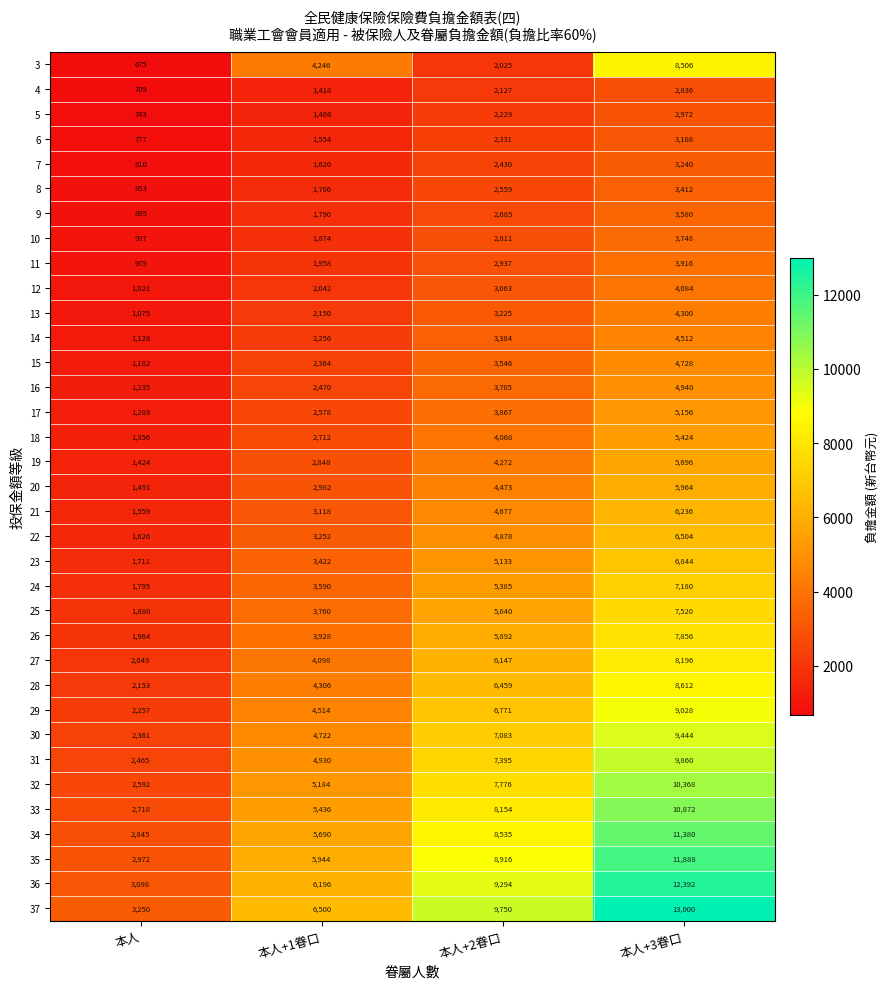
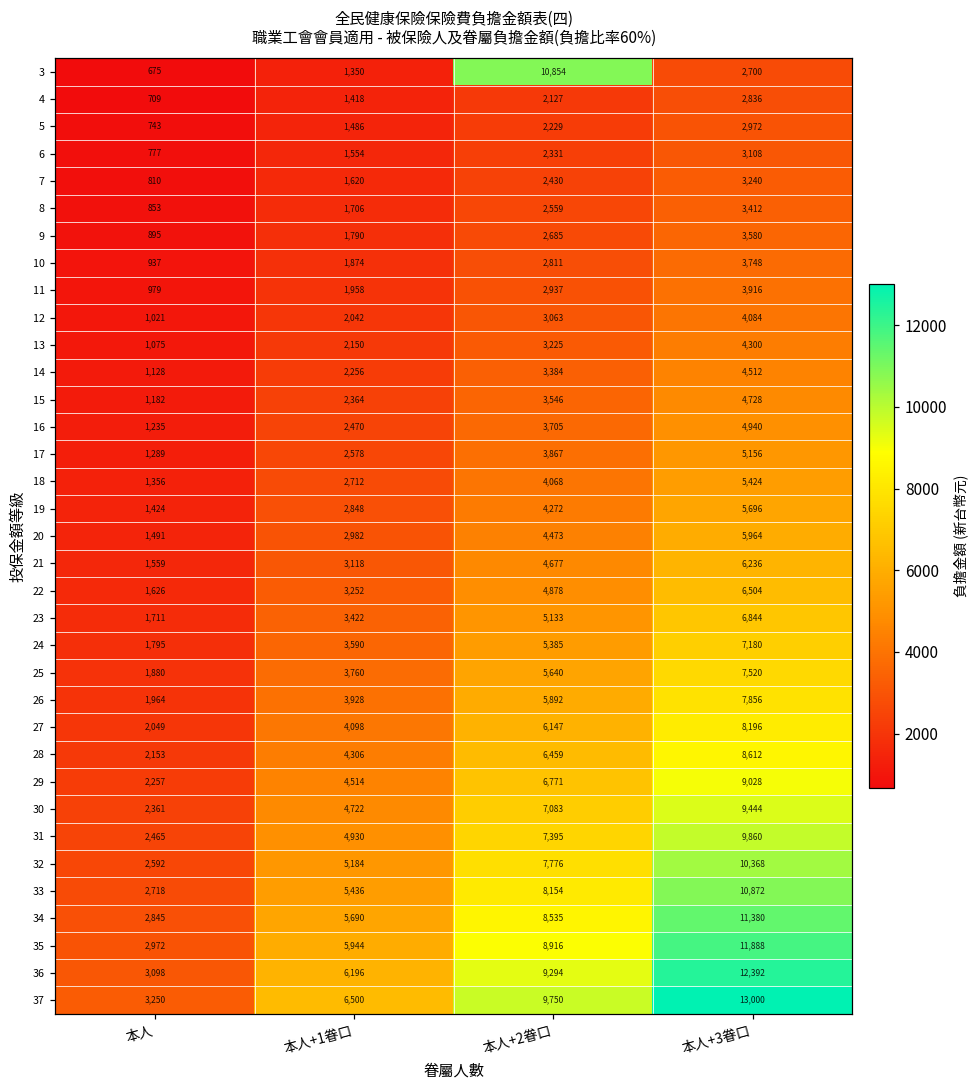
  {
    "3": {
      "本人": "675",
-     "本人+1眷口": "4,246",
-     "本人+2眷口": "2,025",
-     "本人+3眷口": "8,506"
+     "本人+1眷口": "1,350",
+     "本人+2眷口": "10,854",
+     "本人+3眷口": "2,700"
    },
    "4": {
      "本人": "709",
      "本人+1眷口": "1,418",
      "本人+2眷口": "2,127",
      "本人+3眷口": "2,836"
    },
    "5": {
      "本人": "743",
      "本人+1眷口": "1,486",
      "本人+2眷口": "2,229",
      "本人+3眷口": "2,972"
    },
    "6": {
      "本人": "777",
      "本人+1眷口": "1,554",
      "本人+2眷口": "2,331",
      "本人+3眷口": "3,108"
    },
    "7": {
      "本人": "810",
      "本人+1眷口": "1,620",
      "本人+2眷口": "2,430",
      "本人+3眷口": "3,240"
    },
    "8": {
      "本人": "853",
      "本人+1眷口": "1,706",
      "本人+2眷口": "2,559",
      "本人+3眷口": "3,412"
    },
    "9": {
      "本人": "895",
      "本人+1眷口": "1,790",
      "本人+2眷口": "2,685",
      "本人+3眷口": "3,580"
    },
    "10": {
      "本人": "937",
      "本人+1眷口": "1,874",
      "本人+2眷口": "2,811",
      "本人+3眷口": "3,748"
    },
    "11": {
      "本人": "979",
      "本人+1眷口": "1,958",
      "本人+2眷口": "2,937",
      "本人+3眷口": "3,916"
    },
    "12": {
      "本人": "1,021",
      "本人+1眷口": "2,042",
      "本人+2眷口": "3,063",
      "本人+3眷口": "4,084"
    },
    "13": {
      "本人": "1,075",
      "本人+1眷口": "2,150",
      "本人+2眷口": "3,225",
      "本人+3眷口": "4,300"
    },
    "14": {
      "本人": "1,128",
      "本人+1眷口": "2,256",
      "本人+2眷口": "3,384",
      "本人+3眷口": "4,512"
    },
    "15": {
      "本人": "1,182",
      "本人+1眷口": "2,364",
      "本人+2眷口": "3,546",
      "本人+3眷口": "4,728"
    },
    "16": {
      "本人": "1,235",
      "本人+1眷口": "2,470",
      "本人+2眷口": "3,705",
      "本人+3眷口": "4,940"
    },
    "17": {
      "本人": "1,289",
      "本人+1眷口": "2,578",
      "本人+2眷口": "3,867",
      "本人+3眷口": "5,156"
    },
    "18": {
      "本人": "1,356",
      "本人+1眷口": "2,712",
      "本人+2眷口": "4,068",
      "本人+3眷口": "5,424"
    },
    "19": {
      "本人": "1,424",
      "本人+1眷口": "2,848",
      "本人+2眷口": "4,272",
      "本人+3眷口": "5,696"
    },
    "20": {
      "本人": "1,491",
      "本人+1眷口": "2,982",
      "本人+2眷口": "4,473",
      "本人+3眷口": "5,964"
    },
    "21": {
      "本人": "1,559",
      "本人+1眷口": "3,118",
      "本人+2眷口": "4,677",
      "本人+3眷口": "6,236"
    },
    "22": {
      "本人": "1,626",
      "本人+1眷口": "3,252",
      "本人+2眷口": "4,878",
      "本人+3眷口": "6,504"
    },
    "23": {
      "本人": "1,711",
      "本人+1眷口": "3,422",
      "本人+2眷口": "5,133",
      "本人+3眷口": "6,844"
    },
    "24": {
      "本人": "1,795",
      "本人+1眷口": "3,590",
      "本人+2眷口": "5,385",
      "本人+3眷口": "7,180"
    },
    "25": {
      "本人": "1,880",
      "本人+1眷口": "3,760",
      "本人+2眷口": "5,640",
      "本人+3眷口": "7,520"
    },
    "26": {
      "本人": "1,964",
      "本人+1眷口": "3,928",
      "本人+2眷口": "5,892",
      "本人+3眷口": "7,856"
    },
    "27": {
      "本人": "2,049",
      "本人+1眷口": "4,098",
      "本人+2眷口": "6,147",
      "本人+3眷口": "8,196"
    },
    "28": {
      "本人": "2,153",
      "本人+1眷口": "4,306",
      "本人+2眷口": "6,459",
      "本人+3眷口": "8,612"
    },
    "29": {
      "本人": "2,257",
      "本人+1眷口": "4,514",
      "本人+2眷口": "6,771",
      "本人+3眷口": "9,028"
    },
    "30": {
      "本人": "2,361",
      "本人+1眷口": "4,722",
      "本人+2眷口": "7,083",
      "本人+3眷口": "9,444"
    },
    "31": {
      "本人": "2,465",
      "本人+1眷口": "4,930",
      "本人+2眷口": "7,395",
      "本人+3眷口": "9,860"
    },
    "32": {
      "本人": "2,592",
      "本人+1眷口": "5,184",
      "本人+2眷口": "7,776",
      "本人+3眷口": "10,368"
    },
    "33": {
      "本人": "2,718",
      "本人+1眷口": "5,436",
      "本人+2眷口": "8,154",
      "本人+3眷口": "10,872"
    },
    "34": {
      "本人": "2,845",
      "本人+1眷口": "5,690",
      "本人+2眷口": "8,535",
      "本人+3眷口": "11,380"
    },
    "35": {
      "本人": "2,972",
      "本人+1眷口": "5,944",
      "本人+2眷口": "8,916",
      "本人+3眷口": "11,888"
    },
    "36": {
      "本人": "3,098",
      "本人+1眷口": "6,196",
      "本人+2眷口": "9,294",
      "本人+3眷口": "12,392"
    },
    "37": {
      "本人": "3,250",
      "本人+1眷口": "6,500",
      "本人+2眷口": "9,750",
      "本人+3眷口": "13,000"
    }
  }
